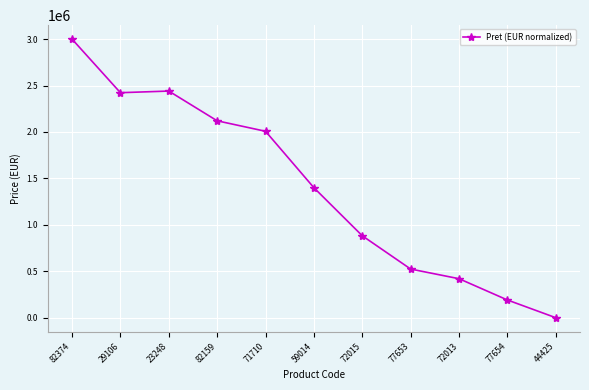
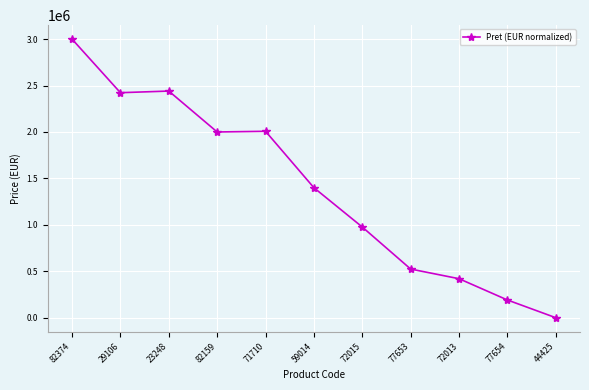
  {
    "82374": 3000000,
    "29106": 2400000,
    "23248": 2400000,
-   "82159": 2100000,
+   "82159": 2000000,
    "71710": 2000000,
    "59014": 1400000,
-   "72015": 900000,
+   "72015": 1000000,
    "77653": 500000,
    "72013": 400000,
    "77654": 200000,
    "44425": 0
  }
